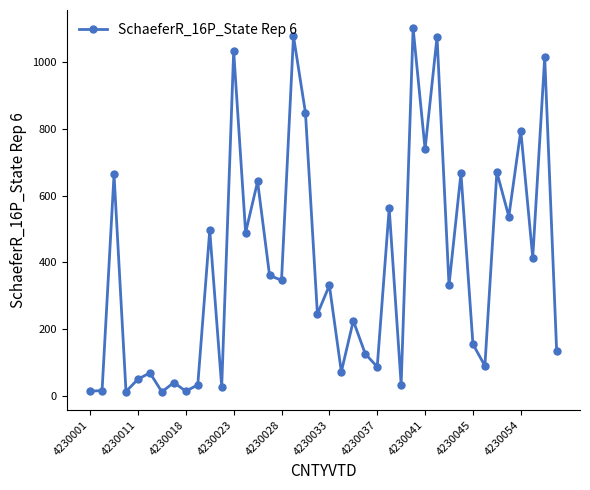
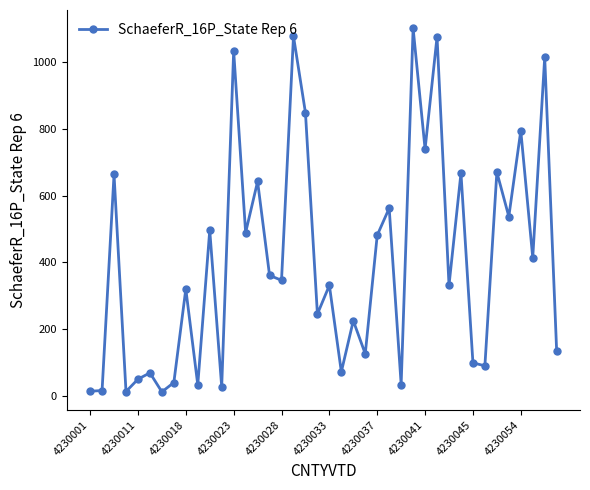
  {
    "4230001": 10,
    "4230011": 50,
-   "4230018": 10,
+   "4230018": 320,
    "4230023": 1030,
    "4230028": 350,
    "4230033": 330,
-   "4230037": 90,
+   "4230037": 480,
    "4230041": 740,
-   "4230045": 160,
+   "4230045": 100,
    "4230054": 790
  }
